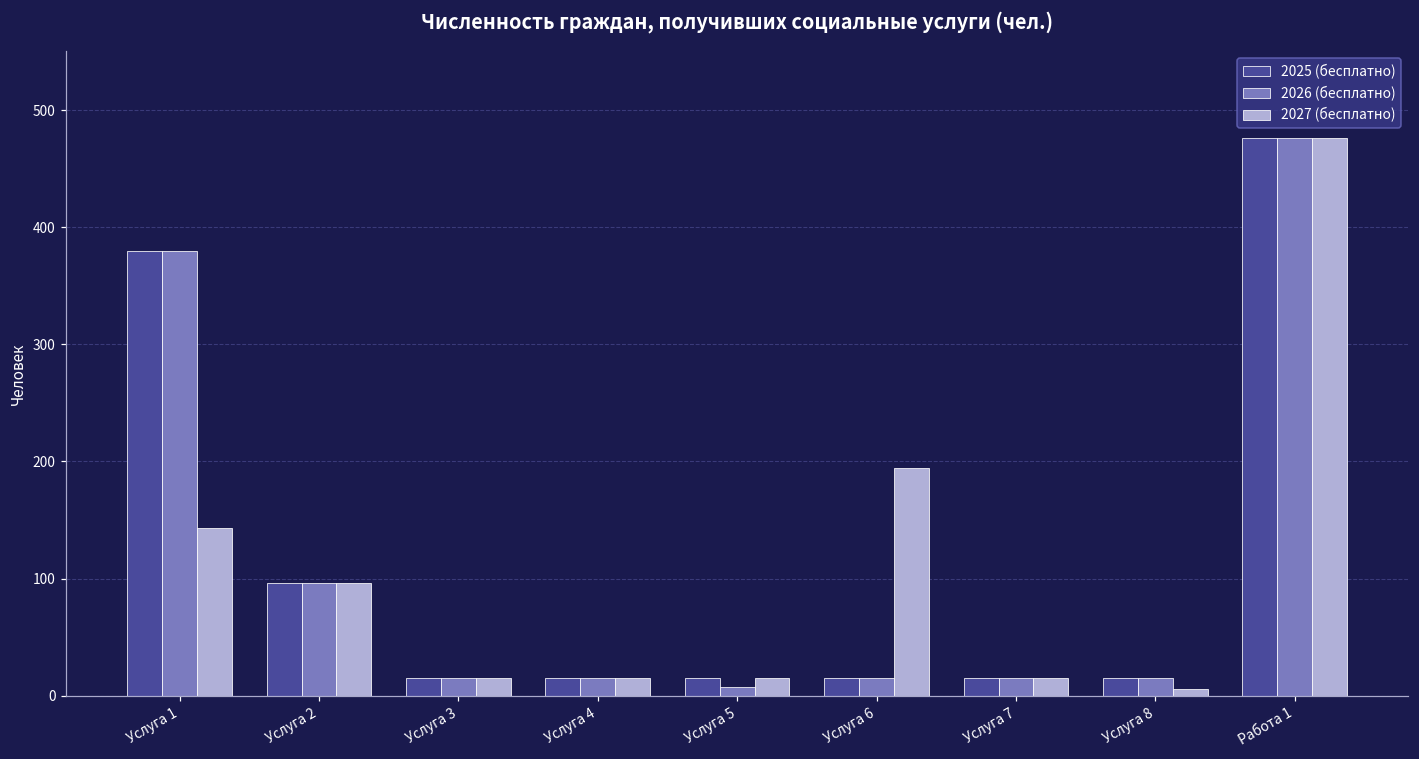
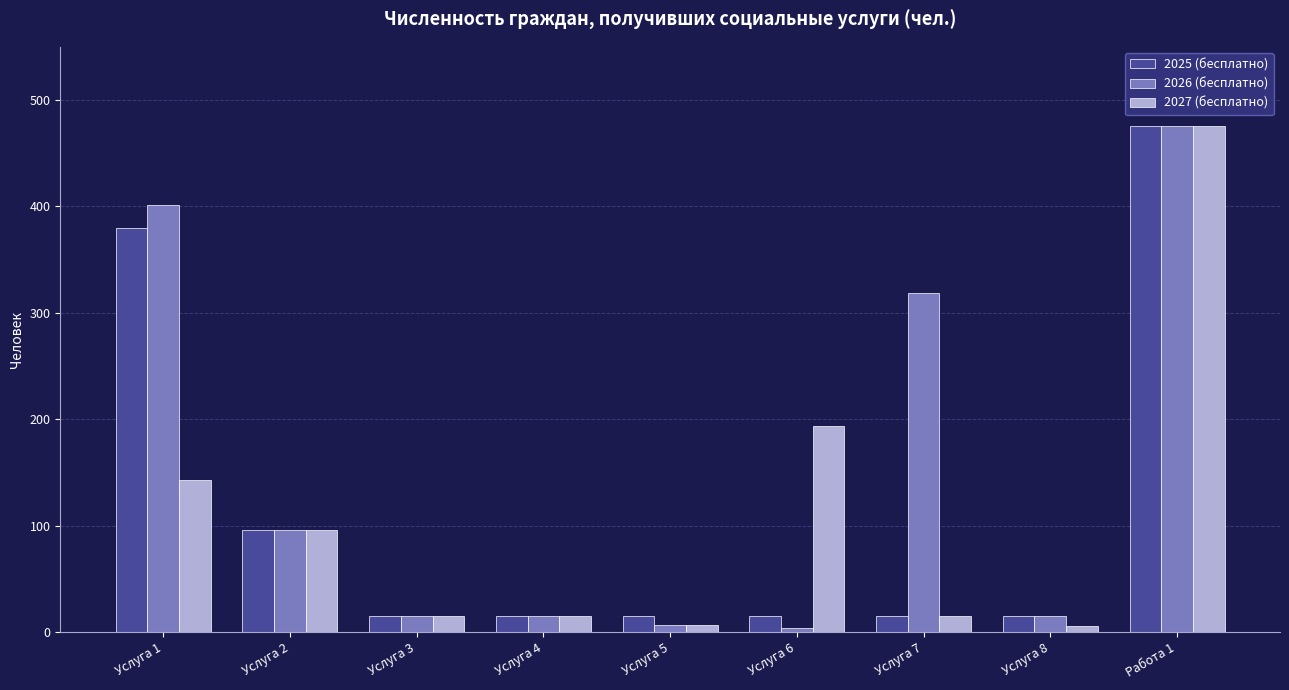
  {
    "2025 (бесплатно)": {
      "Услуга 1": 380,
      "Услуга 2": 96,
      "Услуга 3": 15,
      "Услуга 4": 15,
      "Услуга 5": 15,
      "Услуга 6": 15,
      "Услуга 7": 15,
      "Услуга 8": 15,
      "Работа 1": 476
    },
    "2026 (бесплатно)": {
-     "Услуга 1": 380,
+     "Услуга 1": 401,
      "Услуга 2": 96,
      "Услуга 3": 15,
      "Услуга 4": 15,
      "Услуга 5": 7,
-     "Услуга 6": 15,
-     "Услуга 7": 15,
+     "Услуга 6": 4,
+     "Услуга 7": 319,
      "Услуга 8": 15,
      "Работа 1": 476
    },
    "2027 (бесплатно)": {
      "Услуга 1": 143,
      "Услуга 2": 96,
      "Услуга 3": 15,
      "Услуга 4": 15,
-     "Услуга 5": 15,
+     "Услуга 5": 7,
      "Услуга 6": 194,
      "Услуга 7": 15,
      "Услуга 8": 6,
      "Работа 1": 476
    }
  }
